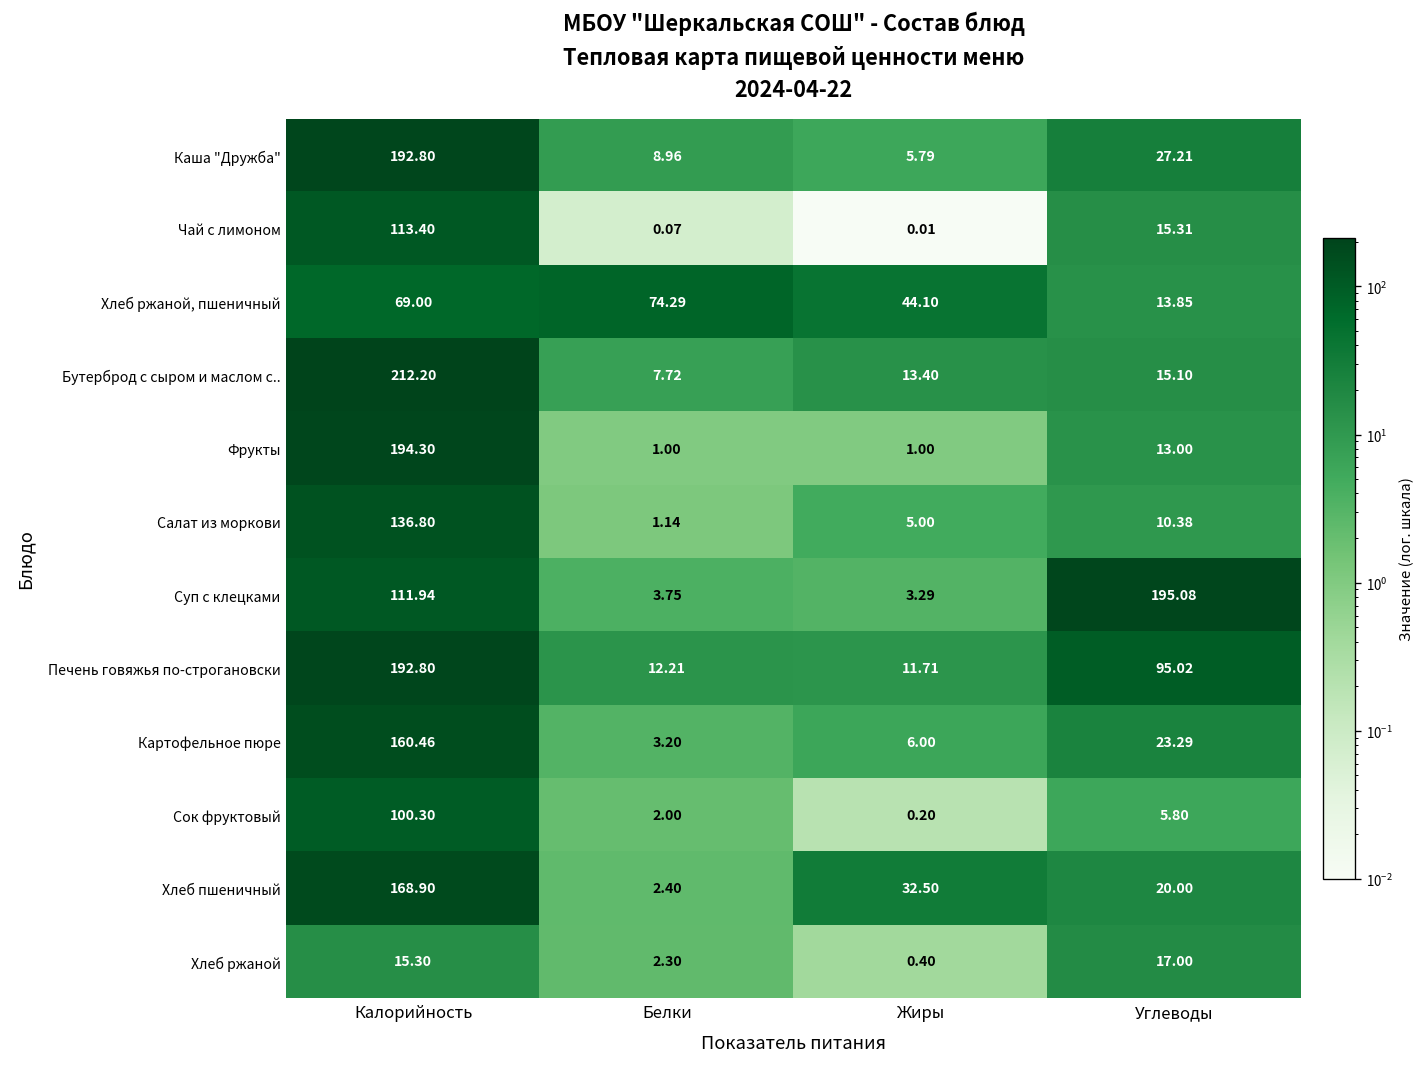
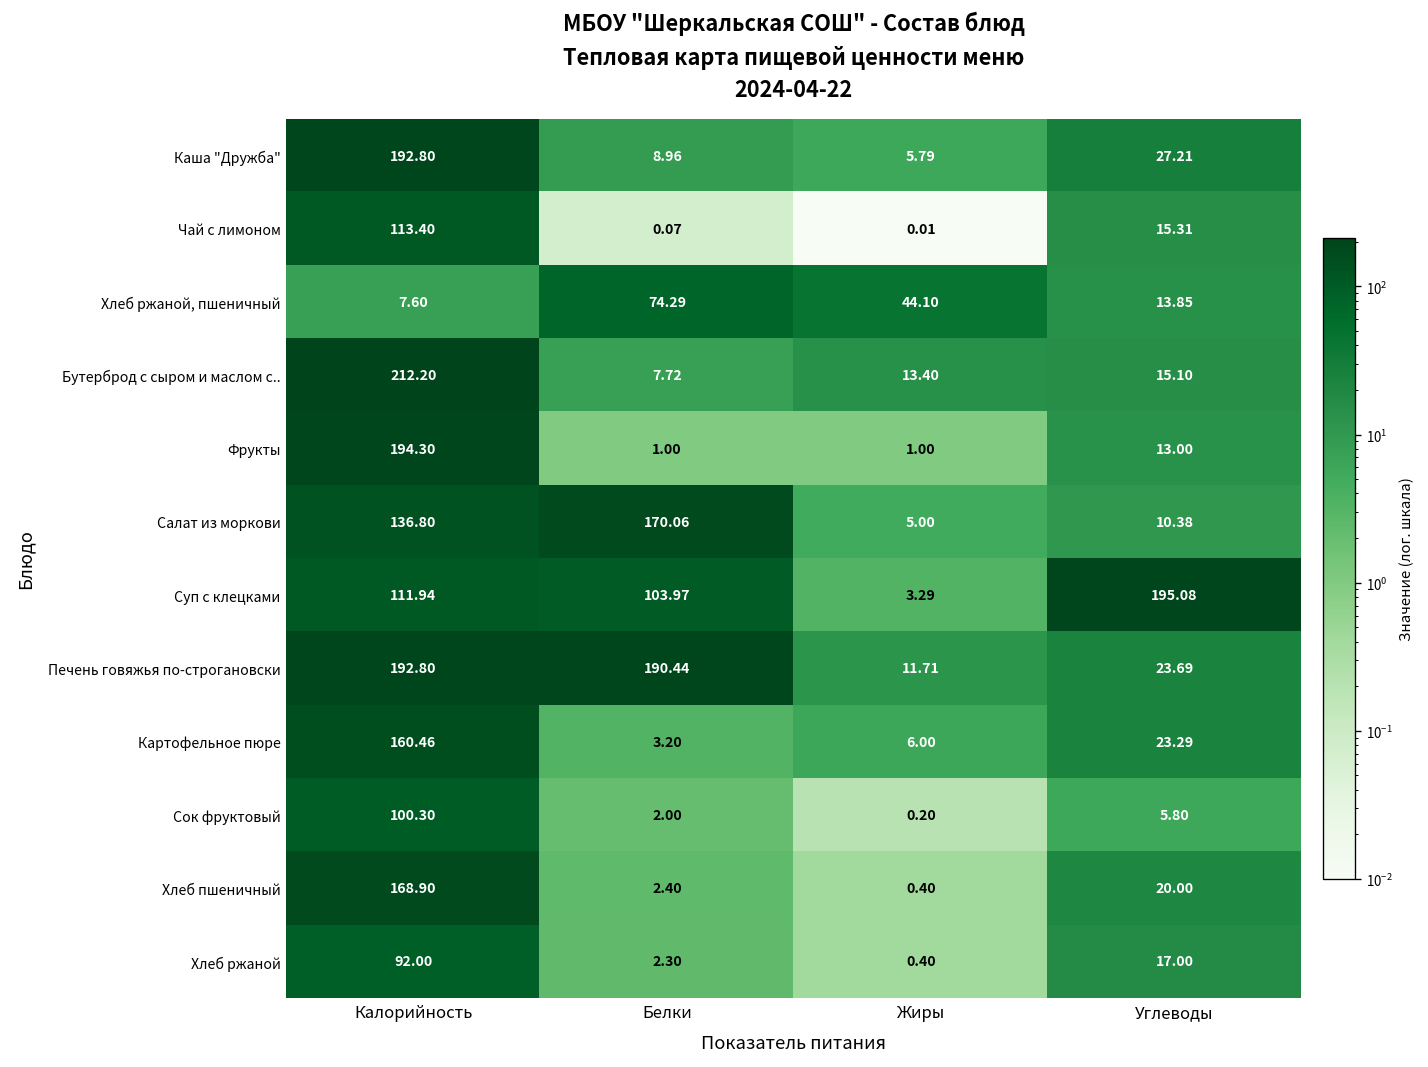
  {
    "Каша \"Дружба\"": {
      "Калорийность": 192.80,
      "Белки": 8.96,
      "Жиры": 5.79,
      "Углеводы": 27.21
    },
    "Чай с лимоном": {
      "Калорийность": 113.40,
      "Белки": 0.07,
      "Жиры": 0.01,
      "Углеводы": 15.31
    },
    "Хлеб ржаной, пшеничный": {
-     "Калорийность": 69.00,
+     "Калорийность": 7.60,
      "Белки": 74.29,
      "Жиры": 44.10,
      "Углеводы": 13.85
    },
    "Бутерброд с сыром и маслом с..": {
      "Калорийность": 212.20,
      "Белки": 7.72,
      "Жиры": 13.40,
      "Углеводы": 15.10
    },
    "Фрукты": {
      "Калорийность": 194.30,
      "Белки": 1.00,
      "Жиры": 1.00,
      "Углеводы": 13.00
    },
    "Салат из моркови": {
      "Калорийность": 136.80,
-     "Белки": 1.14,
+     "Белки": 170.06,
      "Жиры": 5.00,
      "Углеводы": 10.38
    },
    "Суп с клецками": {
      "Калорийность": 111.94,
-     "Белки": 3.75,
+     "Белки": 103.97,
      "Жиры": 3.29,
      "Углеводы": 195.08
    },
    "Печень говяжья по-строгановски": {
      "Калорийность": 192.80,
-     "Белки": 12.21,
+     "Белки": 190.44,
      "Жиры": 11.71,
-     "Углеводы": 95.02
+     "Углеводы": 23.69
    },
    "Картофельное пюре": {
      "Калорийность": 160.46,
      "Белки": 3.20,
      "Жиры": 6.00,
      "Углеводы": 23.29
    },
    "Сок фруктовый": {
      "Калорийность": 100.30,
      "Белки": 2.00,
      "Жиры": 0.20,
      "Углеводы": 5.80
    },
    "Хлеб пшеничный": {
      "Калорийность": 168.90,
      "Белки": 2.40,
-     "Жиры": 32.50,
+     "Жиры": 0.40,
      "Углеводы": 20.00
    },
    "Хлеб ржаной": {
-     "Калорийность": 15.30,
+     "Калорийность": 92.00,
      "Белки": 2.30,
      "Жиры": 0.40,
      "Углеводы": 17.00
    }
  }
